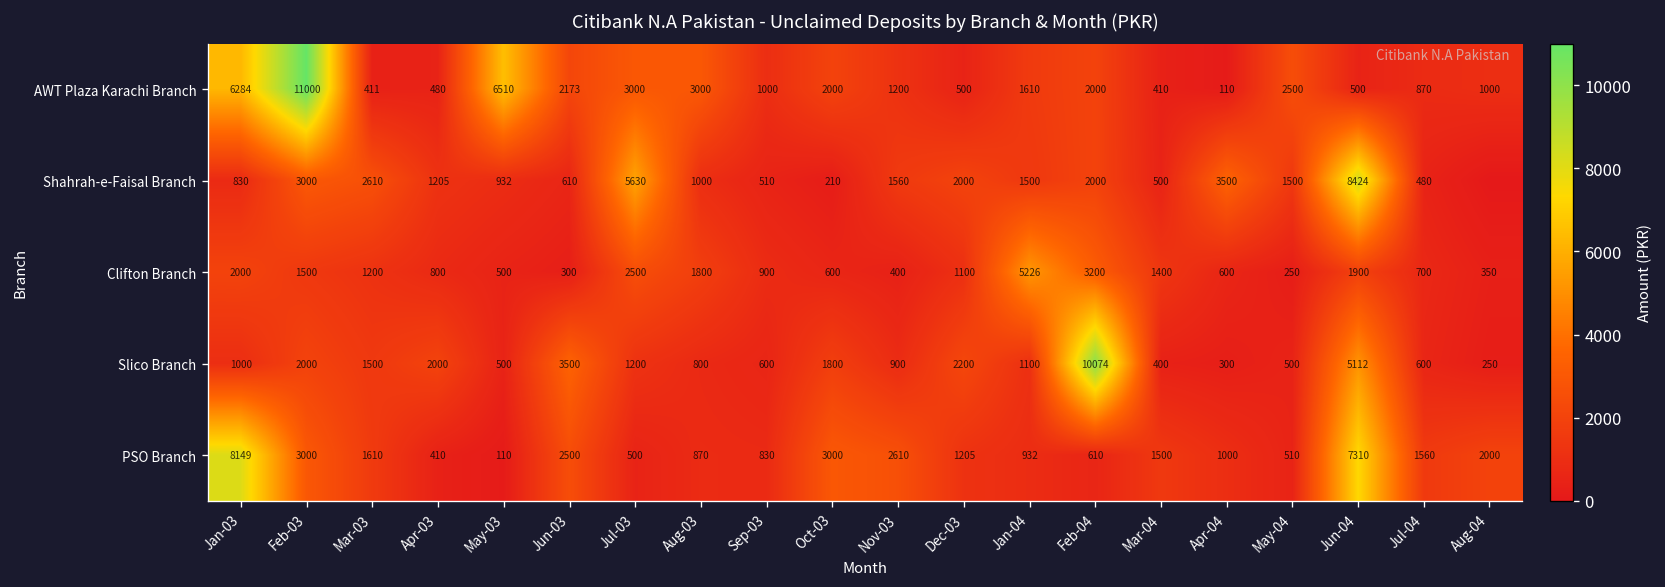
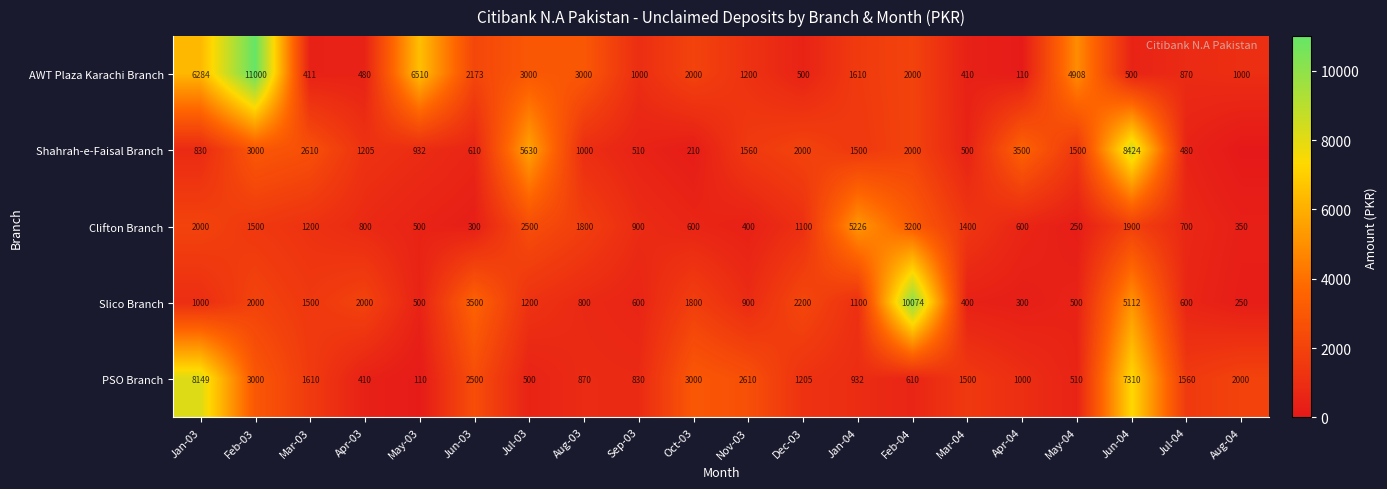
  {
    "AWT Plaza Karachi Branch": {
      "Jan-03": 6284,
      "Feb-03": 11000,
      "Mar-03": 411,
      "Apr-03": 480,
      "May-03": 6510,
      "Jun-03": 2173,
      "Jul-03": 3000,
      "Aug-03": 3000,
      "Sep-03": 1000,
      "Oct-03": 2000,
      "Nov-03": 1200,
      "Dec-03": 500,
      "Jan-04": 1610,
      "Feb-04": 2000,
      "Mar-04": 410,
      "Apr-04": 110,
-     "May-04": 2500,
+     "May-04": 4908,
      "Jun-04": 500,
      "Aug-04": 1000
    },
    "Shahrah-e-Faisal Branch": {
      "Jan-03": 830,
      "Feb-03": 3000,
      "Mar-03": 2610,
      "Apr-03": 1205,
      "May-03": 932,
      "Jun-03": 610,
      "Jul-03": 5630,
      "Aug-03": 1000,
      "Sep-03": 510,
      "Oct-03": 210,
      "Nov-03": 1560,
      "Dec-03": 2000,
      "Jan-04": 1500,
      "Feb-04": 2000,
      "Mar-04": 500,
      "Apr-04": 3500,
      "May-04": 1500,
      "Jun-04": 8424,
      "Jul-04": 480
    },
    "Clifton Branch": {
      "Jan-03": 2000,
      "Feb-03": 1500,
      "Mar-03": 1200,
      "Apr-03": 800,
      "May-03": 500,
      "Jun-03": 300,
      "Jul-03": 2500,
      "Aug-03": 1800,
      "Sep-03": 900,
      "Oct-03": 600,
      "Nov-03": 400,
      "Dec-03": 1100,
      "Jan-04": 5226,
      "Feb-04": 3200,
      "Mar-04": 1400,
      "Apr-04": 600,
      "May-04": 250,
      "Jun-04": 1900,
      "Jul-04": 700,
      "Aug-04": 350
    },
    "Slico Branch": {
      "Jan-03": 1000,
      "Feb-03": 2000,
      "Mar-03": 1500,
      "Apr-03": 2000,
      "May-03": 500,
      "Jun-03": 3500,
      "Jul-03": 1200,
      "Aug-03": 800,
      "Sep-03": 600,
      "Oct-03": 1800,
      "Nov-03": 900,
      "Dec-03": 2200,
      "Jan-04": 1100,
      "Feb-04": 10074,
      "Mar-04": 400,
      "Apr-04": 300,
      "May-04": 500,
      "Jun-04": 5112,
      "Jul-04": 600,
      "Aug-04": 250
    },
    "PSO Branch": {
      "Jan-03": 8149,
      "Feb-03": 3000,
      "Mar-03": 1610,
      "Apr-03": 410,
      "May-03": 110,
      "Jun-03": 2500,
      "Jul-03": 500,
      "Aug-03": 870,
      "Sep-03": 830,
      "Oct-03": 3000,
      "Nov-03": 2610,
      "Dec-03": 1205,
      "Jan-04": 932,
      "Feb-04": 610,
      "Mar-04": 1500,
      "Apr-04": 1000,
      "May-04": 510,
      "Jun-04": 7310,
      "Jul-04": 1560,
      "Aug-04": 2000
    }
  }
